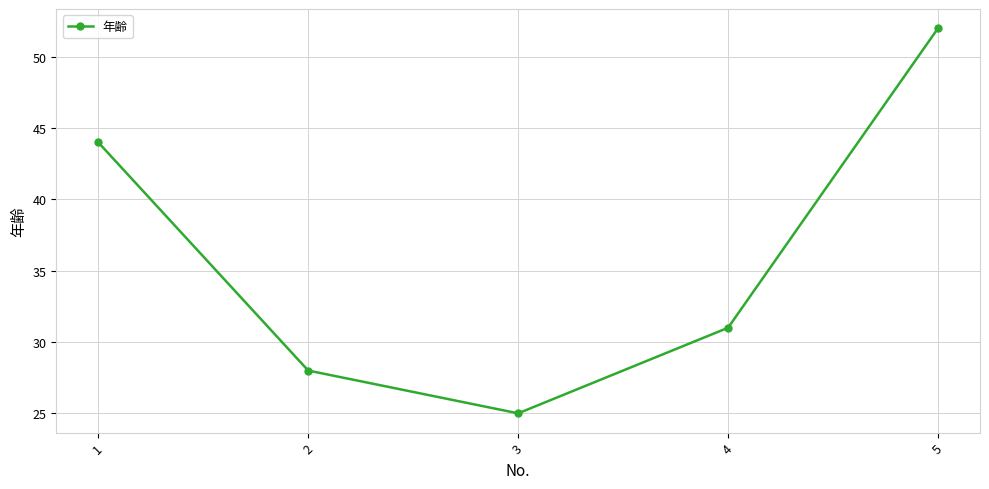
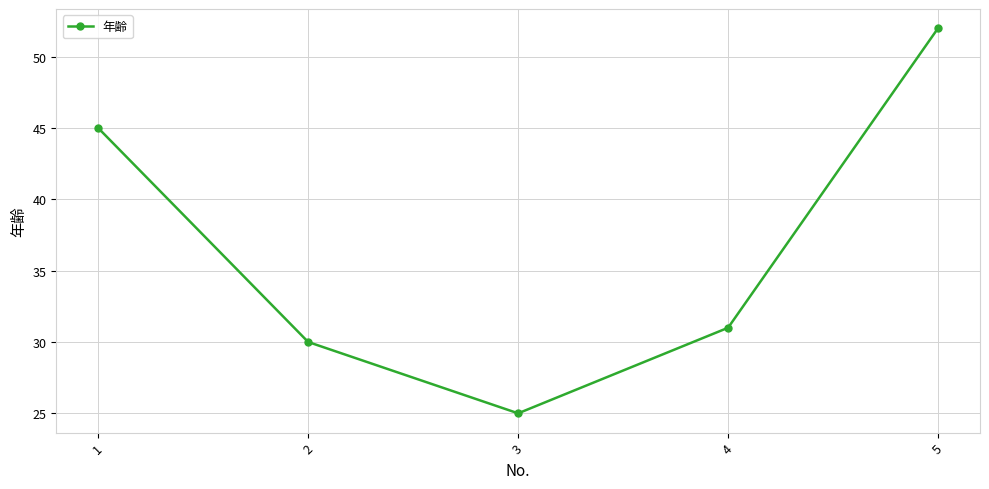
  {
-   "1": 44,
-   "2": 28,
+   "1": 45,
+   "2": 30,
    "3": 25,
    "4": 31,
    "5": 52
  }
